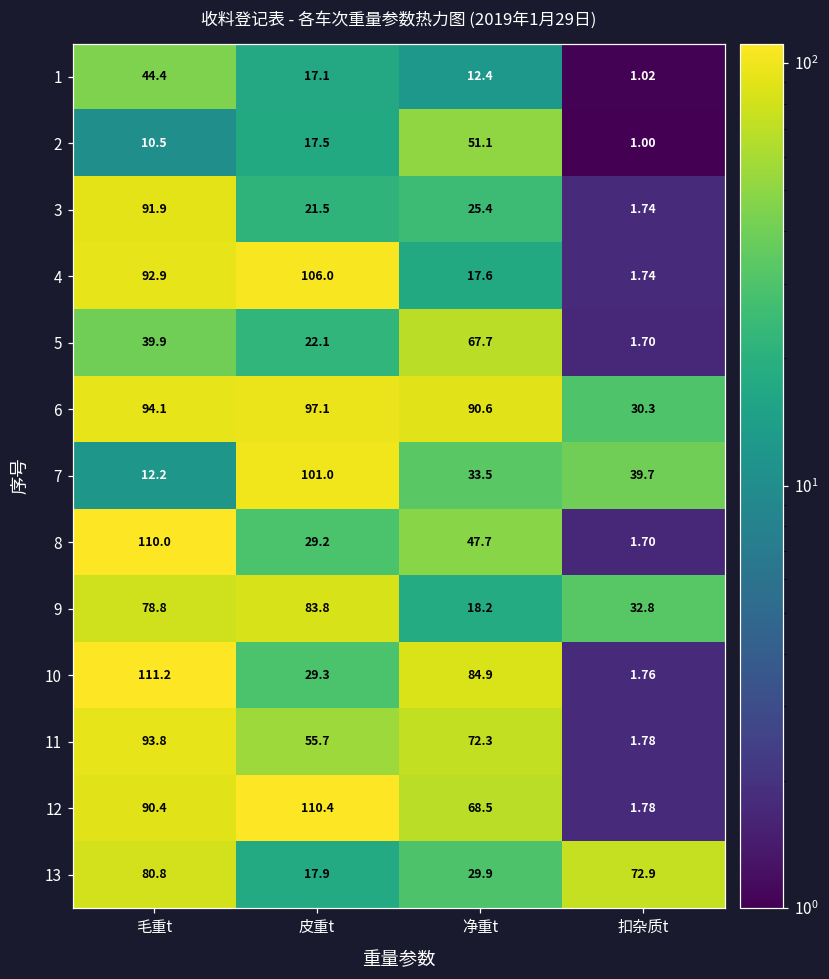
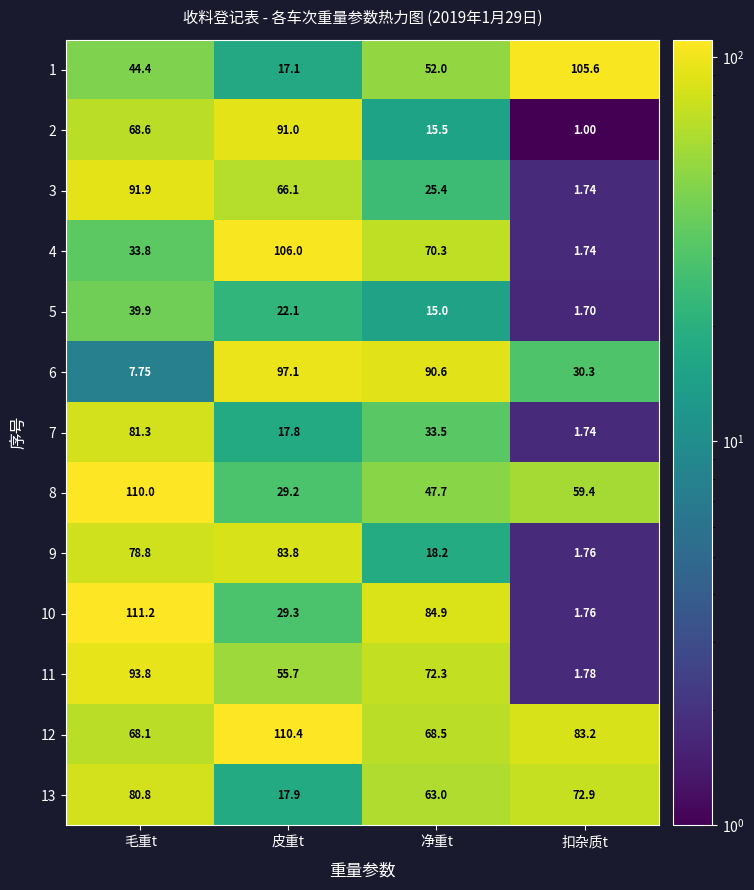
  {
    "1": {
      "毛重t": 44.4,
      "皮重t": 17.1,
-     "净重t": 12.4,
-     "扣杂质t": 1.02
+     "净重t": 52.0,
+     "扣杂质t": 105.6
    },
    "2": {
-     "毛重t": 10.5,
-     "皮重t": 17.5,
-     "净重t": 51.1,
+     "毛重t": 68.6,
+     "皮重t": 91.0,
+     "净重t": 15.5,
      "扣杂质t": 1.00
    },
    "3": {
      "毛重t": 91.9,
-     "皮重t": 21.5,
+     "皮重t": 66.1,
      "净重t": 25.4,
      "扣杂质t": 1.74
    },
    "4": {
-     "毛重t": 92.9,
+     "毛重t": 33.8,
      "皮重t": 106.0,
-     "净重t": 17.6,
+     "净重t": 70.3,
      "扣杂质t": 1.74
    },
    "5": {
      "毛重t": 39.9,
      "皮重t": 22.1,
-     "净重t": 67.7,
+     "净重t": 15.0,
      "扣杂质t": 1.70
    },
    "6": {
-     "毛重t": 94.1,
+     "毛重t": 7.75,
      "皮重t": 97.1,
      "净重t": 90.6,
      "扣杂质t": 30.3
    },
    "7": {
-     "毛重t": 12.2,
-     "皮重t": 101.0,
+     "毛重t": 81.3,
+     "皮重t": 17.8,
      "净重t": 33.5,
-     "扣杂质t": 39.7
+     "扣杂质t": 1.74
    },
    "8": {
      "毛重t": 110.0,
      "皮重t": 29.2,
      "净重t": 47.7,
-     "扣杂质t": 1.70
+     "扣杂质t": 59.4
    },
    "9": {
      "毛重t": 78.8,
      "皮重t": 83.8,
      "净重t": 18.2,
-     "扣杂质t": 32.8
+     "扣杂质t": 1.76
    },
    "10": {
      "毛重t": 111.2,
      "皮重t": 29.3,
      "净重t": 84.9,
      "扣杂质t": 1.76
    },
    "11": {
      "毛重t": 93.8,
      "皮重t": 55.7,
      "净重t": 72.3,
      "扣杂质t": 1.78
    },
    "12": {
-     "毛重t": 90.4,
+     "毛重t": 68.1,
      "皮重t": 110.4,
      "净重t": 68.5,
-     "扣杂质t": 1.78
+     "扣杂质t": 83.2
    },
    "13": {
      "毛重t": 80.8,
      "皮重t": 17.9,
-     "净重t": 29.9,
+     "净重t": 63.0,
      "扣杂质t": 72.9
    }
  }
